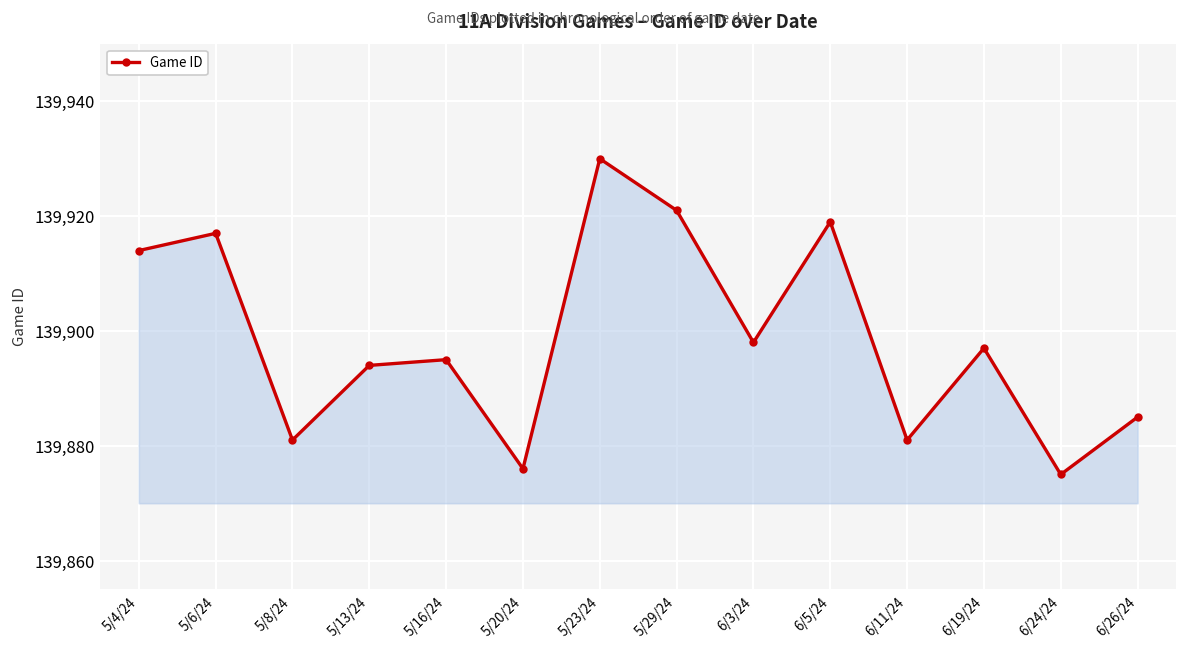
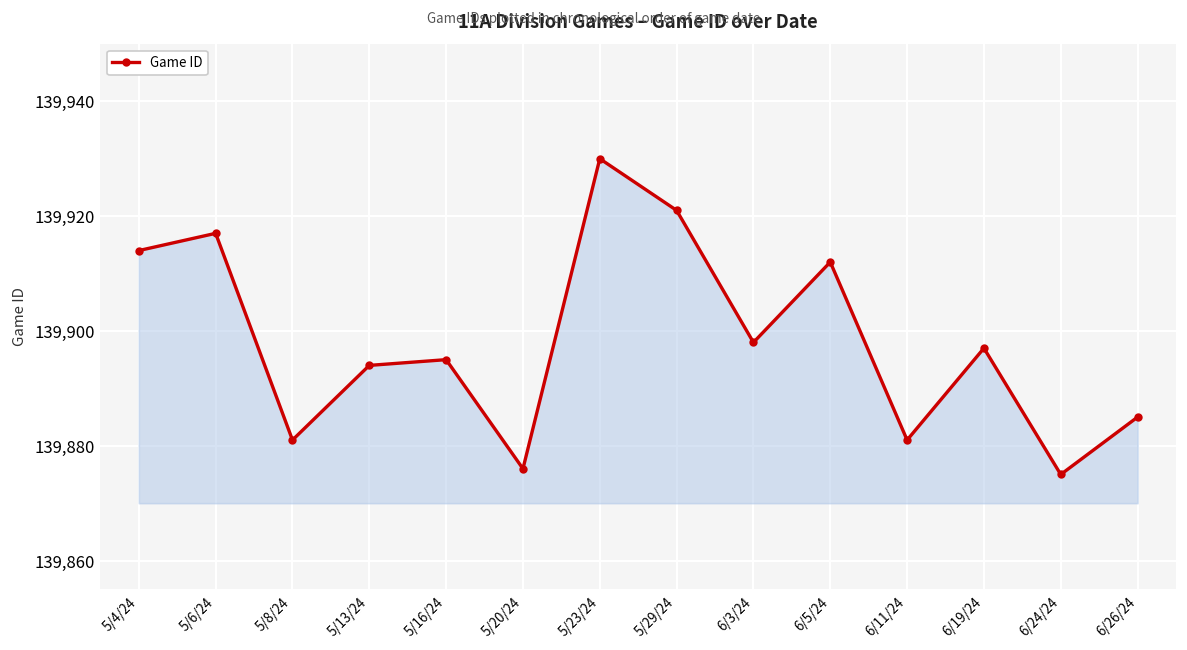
  {
    "5/4/24": "139,914",
    "5/6/24": "139,917",
    "5/8/24": "139,881",
    "5/13/24": "139,894",
    "5/16/24": "139,895",
    "5/20/24": "139,876",
    "5/23/24": "139,930",
    "5/29/24": "139,921",
    "6/3/24": "139,898",
-   "6/5/24": "139,919",
+   "6/5/24": "139,912",
    "6/11/24": "139,881",
    "6/19/24": "139,897",
    "6/24/24": "139,875",
    "6/26/24": "139,885"
  }
